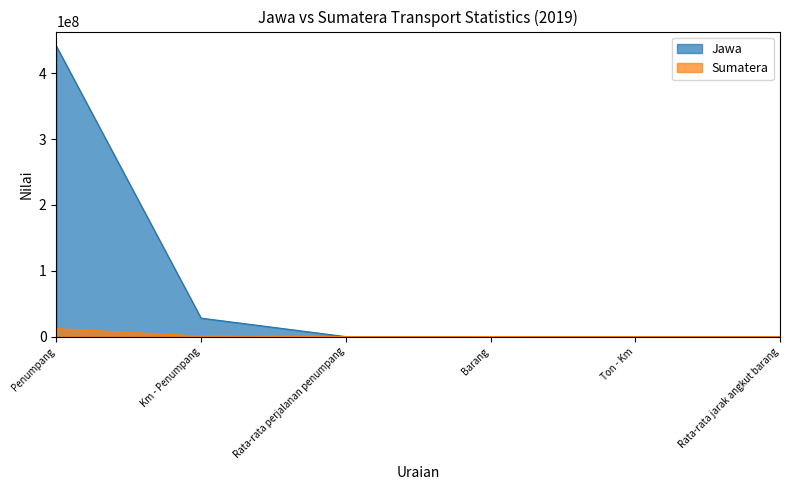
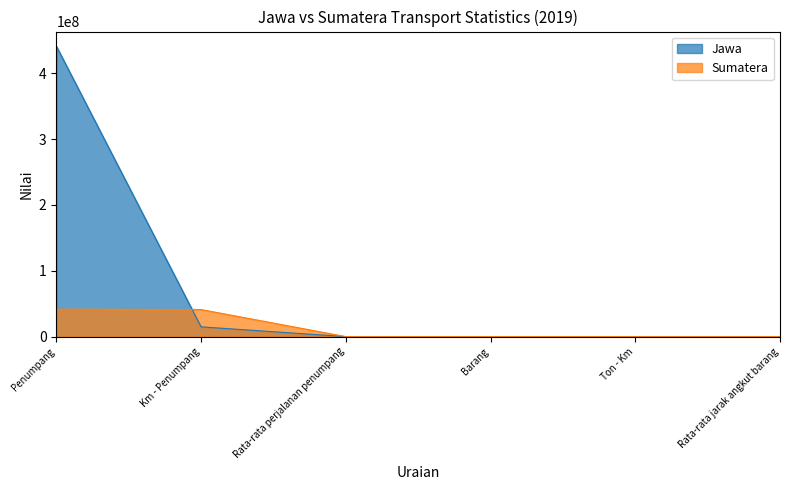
  {
    "Jawa": {
      "Penumpang": 440000000,
-     "Km - Penumpang": 30000000
+     "Km - Penumpang": 10000000
    },
    "Sumatera": {
-     "Penumpang": 10000000,
-     "Km - Penumpang": 0
+     "Penumpang": 40000000,
+     "Km - Penumpang": 40000000
    }
  }
